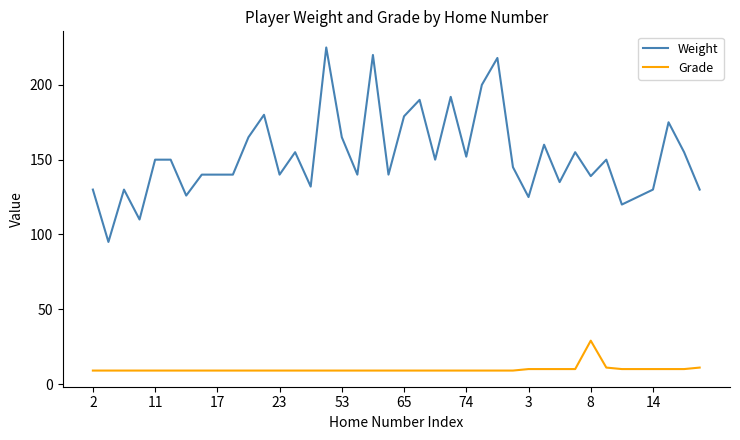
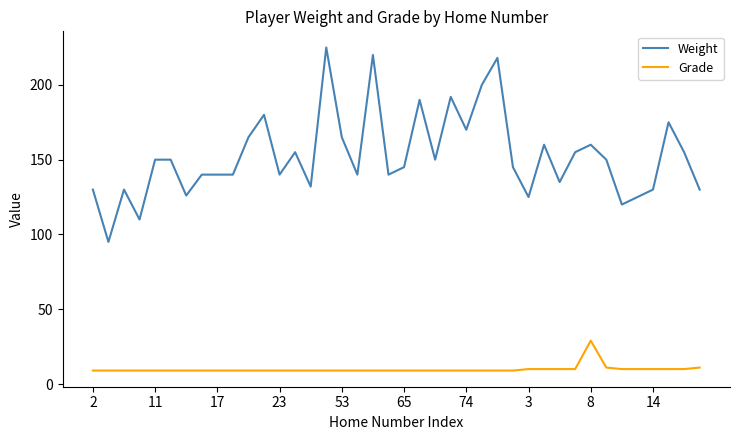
  {
    "Weight": {
      "53": 165,
-     "65": 179,
-     "74": 152,
-     "8": 139
+     "65": 145,
+     "74": 170,
+     "8": 160
    },
    "Grade": {
      "53": 9,
      "65": 9,
      "74": 9,
      "8": 29
    }
  }
